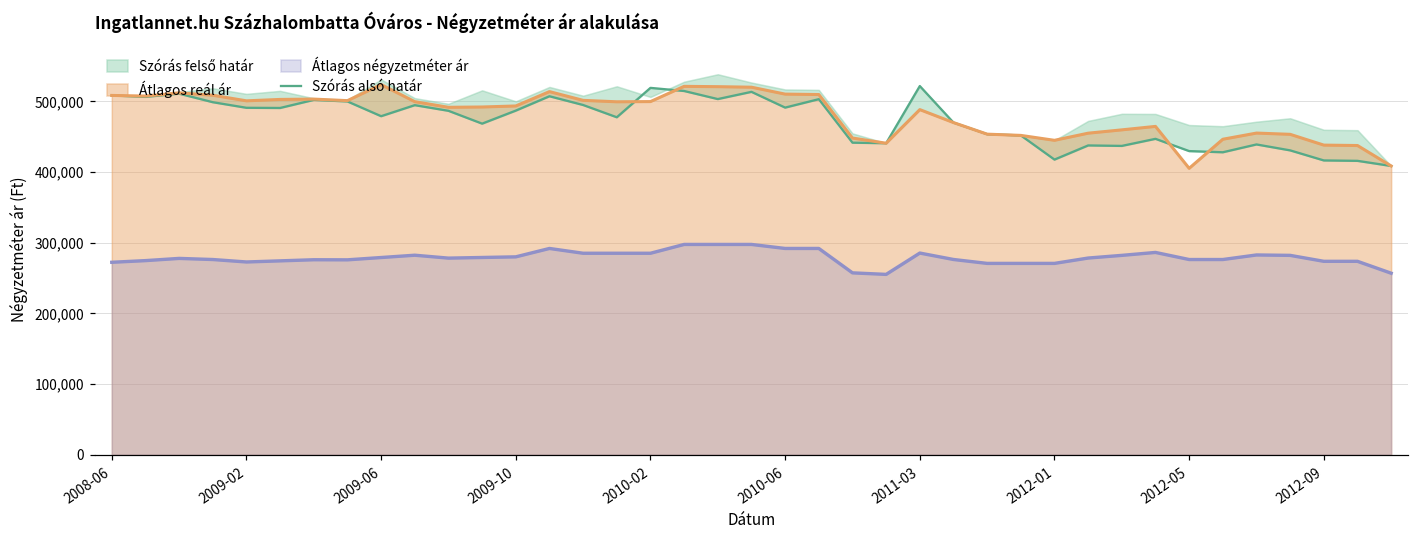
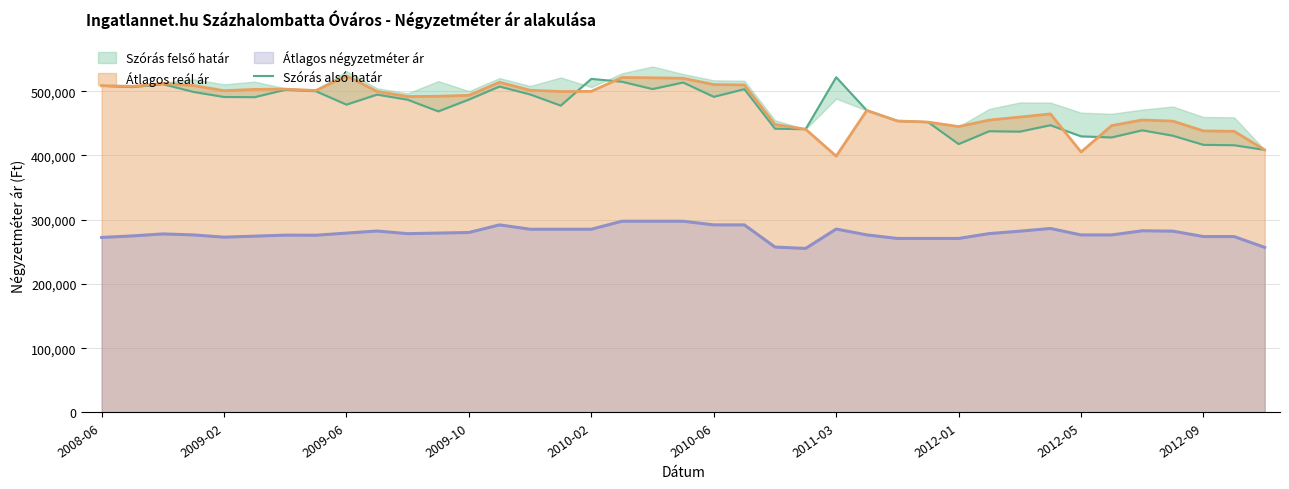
  {
    "Szórás alsó határ": {
      "2009-02": "490,000",
      "2009-06": "480,000",
      "2009-10": "490,000",
      "2010-06": "490,000",
      "2012-01": "420,000",
      "2012-05": "430,000",
      "2012-09": "420,000"
    },
    "Átlagos reál ár": {
      "2009-02": "500,000",
      "2009-06": "520,000",
      "2009-10": "490,000",
      "2010-02": "500,000",
      "2010-06": "510,000",
-     "2011-03": "490,000",
+     "2011-03": "400,000",
      "2012-05": "410,000",
      "2012-09": "440,000"
    }
  }
